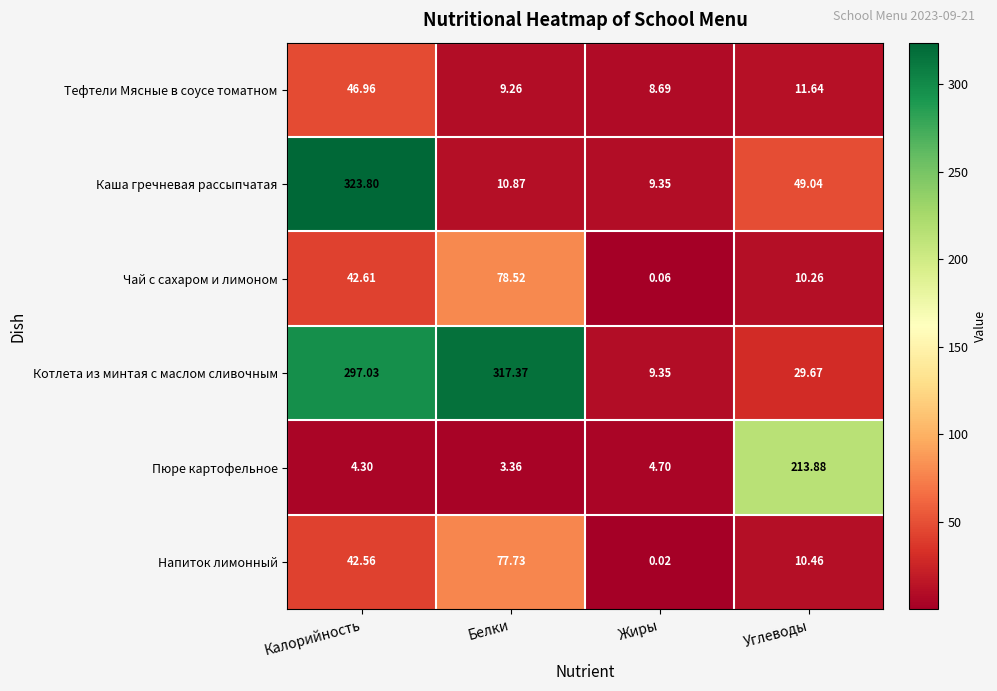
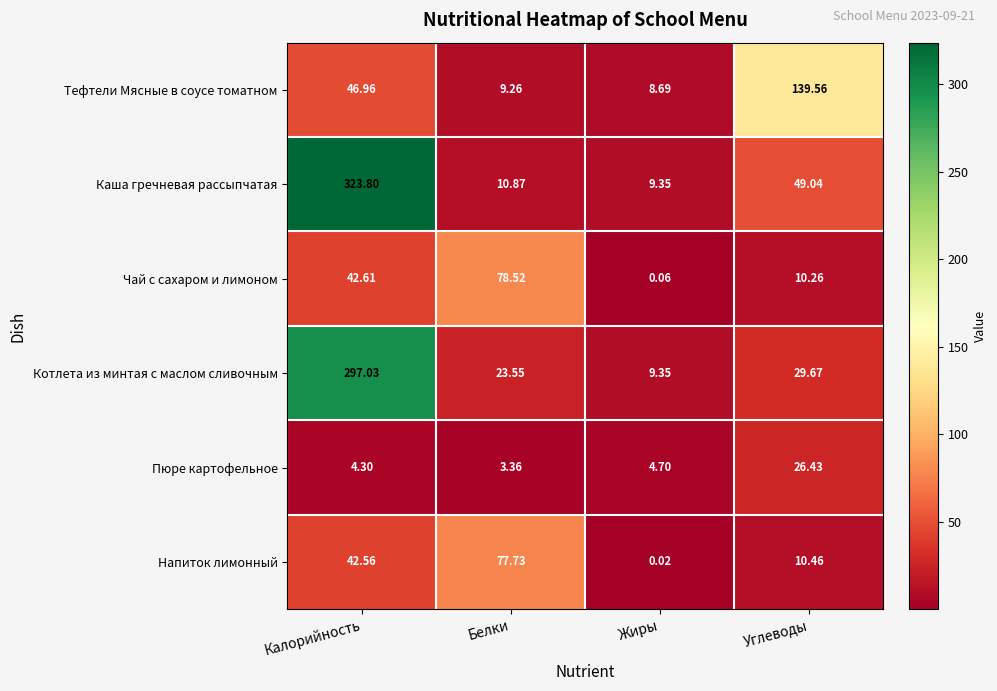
  {
    "Тефтели Мясные в соусе томатном": {
      "Калорийность": 46.96,
      "Белки": 9.26,
      "Жиры": 8.69,
-     "Углеводы": 11.64
+     "Углеводы": 139.56
    },
    "Каша гречневая рассыпчатая": {
      "Калорийность": 323.80,
      "Белки": 10.87,
      "Жиры": 9.35,
      "Углеводы": 49.04
    },
    "Чай с сахаром и лимоном": {
      "Калорийность": 42.61,
      "Белки": 78.52,
      "Жиры": 0.06,
      "Углеводы": 10.26
    },
    "Котлета из минтая с маслом сливочным": {
      "Калорийность": 297.03,
-     "Белки": 317.37,
+     "Белки": 23.55,
      "Жиры": 9.35,
      "Углеводы": 29.67
    },
    "Пюре картофельное": {
      "Калорийность": 4.30,
      "Белки": 3.36,
      "Жиры": 4.70,
-     "Углеводы": 213.88
+     "Углеводы": 26.43
    },
    "Напиток лимонный": {
      "Калорийность": 42.56,
      "Белки": 77.73,
      "Жиры": 0.02,
      "Углеводы": 10.46
    }
  }
